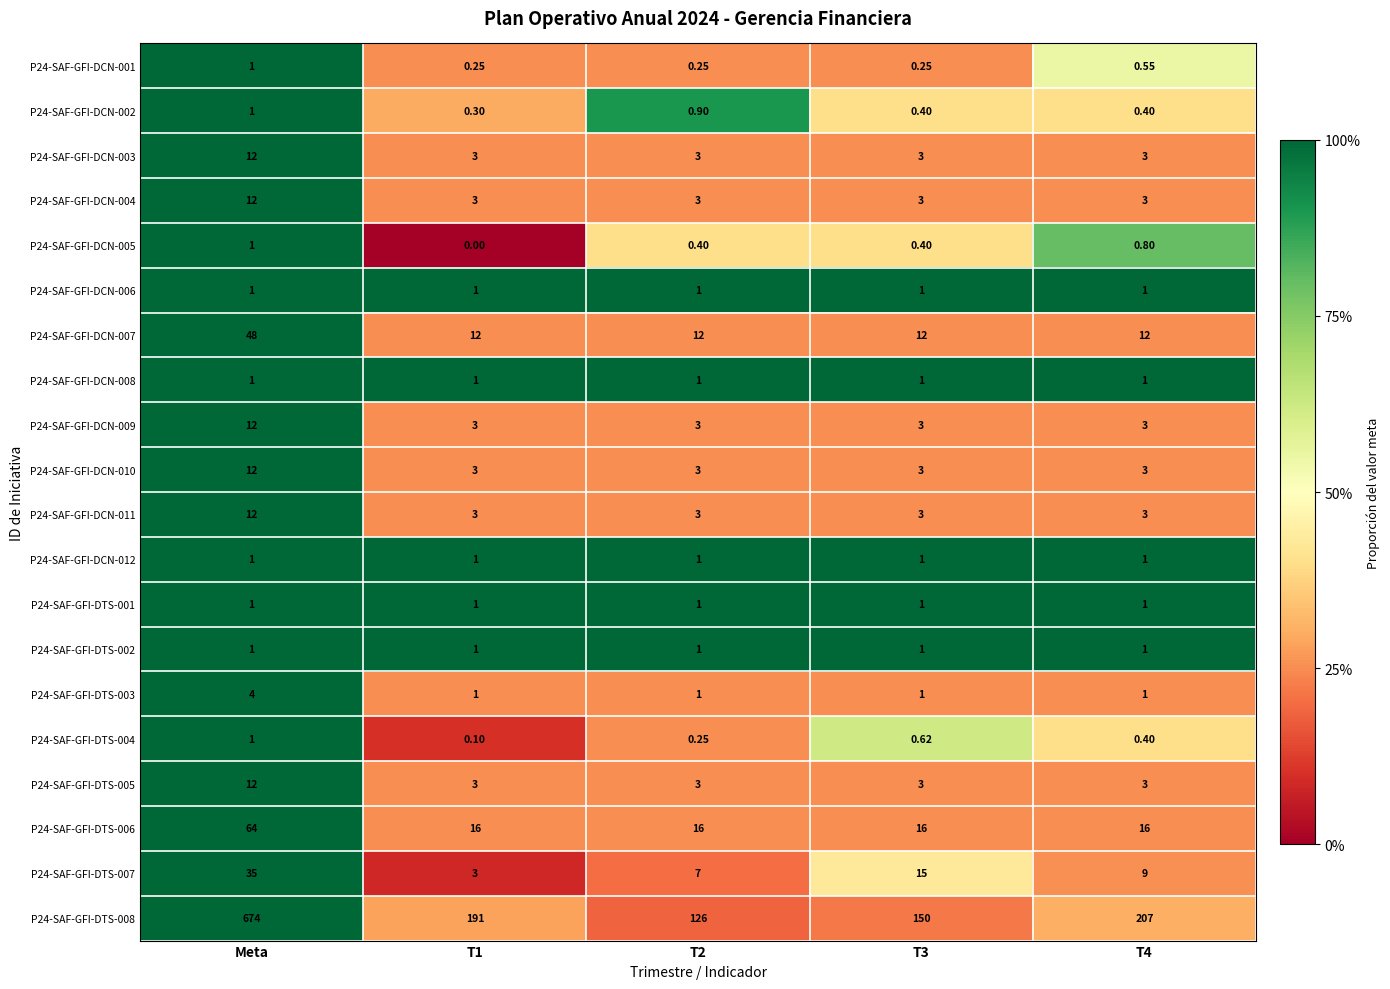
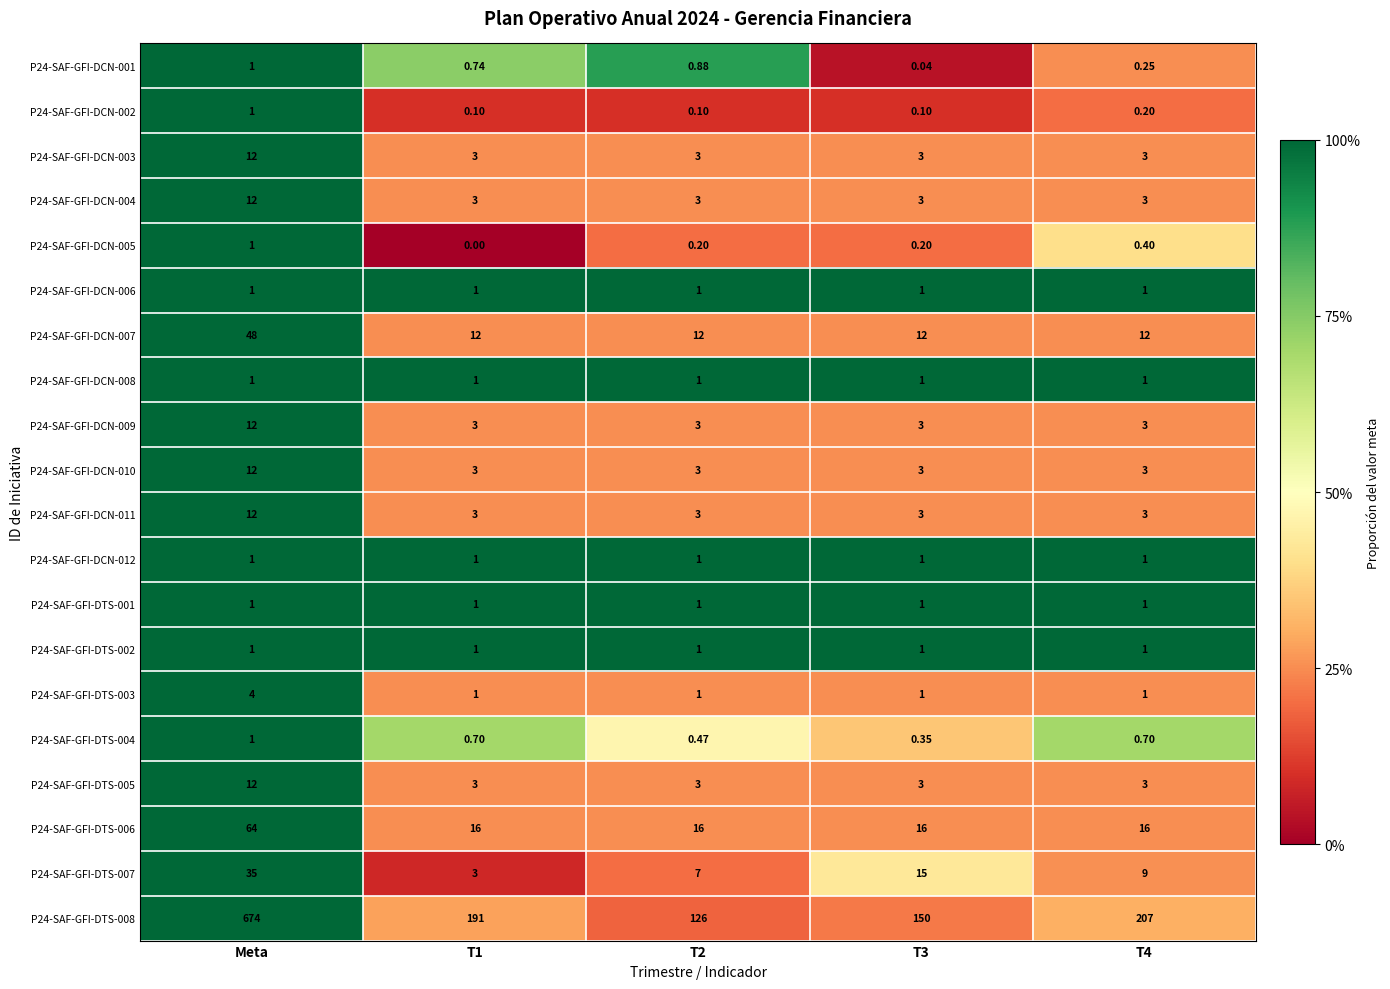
  {
    "P24-SAF-GFI-DCN-001": {
      "Meta": 1,
-     "T1": 0.25,
-     "T2": 0.25,
-     "T3": 0.25,
-     "T4": 0.55
+     "T1": 0.74,
+     "T2": 0.88,
+     "T3": 0.04,
+     "T4": 0.25
    },
    "P24-SAF-GFI-DCN-002": {
      "Meta": 1,
-     "T1": 0.30,
-     "T2": 0.90,
-     "T3": 0.40,
-     "T4": 0.40
+     "T1": 0.10,
+     "T2": 0.10,
+     "T3": 0.10,
+     "T4": 0.20
    },
    "P24-SAF-GFI-DCN-003": {
      "Meta": 12,
      "T1": 3,
      "T2": 3,
      "T3": 3,
      "T4": 3
    },
    "P24-SAF-GFI-DCN-004": {
      "Meta": 12,
      "T1": 3,
      "T2": 3,
      "T3": 3,
      "T4": 3
    },
    "P24-SAF-GFI-DCN-005": {
      "Meta": 1,
      "T1": 0.00,
-     "T2": 0.40,
-     "T3": 0.40,
-     "T4": 0.80
+     "T2": 0.20,
+     "T3": 0.20,
+     "T4": 0.40
    },
    "P24-SAF-GFI-DCN-006": {
      "Meta": 1,
      "T1": 1,
      "T2": 1,
      "T3": 1,
      "T4": 1
    },
    "P24-SAF-GFI-DCN-007": {
      "Meta": 48,
      "T1": 12,
      "T2": 12,
      "T3": 12,
      "T4": 12
    },
    "P24-SAF-GFI-DCN-008": {
      "Meta": 1,
      "T1": 1,
      "T2": 1,
      "T3": 1,
      "T4": 1
    },
    "P24-SAF-GFI-DCN-009": {
      "Meta": 12,
      "T1": 3,
      "T2": 3,
      "T3": 3,
      "T4": 3
    },
    "P24-SAF-GFI-DCN-010": {
      "Meta": 12,
      "T1": 3,
      "T2": 3,
      "T3": 3,
      "T4": 3
    },
    "P24-SAF-GFI-DCN-011": {
      "Meta": 12,
      "T1": 3,
      "T2": 3,
      "T3": 3,
      "T4": 3
    },
    "P24-SAF-GFI-DCN-012": {
      "Meta": 1,
      "T1": 1,
      "T2": 1,
      "T3": 1,
      "T4": 1
    },
    "P24-SAF-GFI-DTS-001": {
      "Meta": 1,
      "T1": 1,
      "T2": 1,
      "T3": 1,
      "T4": 1
    },
    "P24-SAF-GFI-DTS-002": {
      "Meta": 1,
      "T1": 1,
      "T2": 1,
      "T3": 1,
      "T4": 1
    },
    "P24-SAF-GFI-DTS-003": {
      "Meta": 4,
      "T1": 1,
      "T2": 1,
      "T3": 1,
      "T4": 1
    },
    "P24-SAF-GFI-DTS-004": {
      "Meta": 1,
-     "T1": 0.10,
-     "T2": 0.25,
-     "T3": 0.62,
-     "T4": 0.40
+     "T1": 0.70,
+     "T2": 0.47,
+     "T3": 0.35,
+     "T4": 0.70
    },
    "P24-SAF-GFI-DTS-005": {
      "Meta": 12,
      "T1": 3,
      "T2": 3,
      "T3": 3,
      "T4": 3
    },
    "P24-SAF-GFI-DTS-006": {
      "Meta": 64,
      "T1": 16,
      "T2": 16,
      "T3": 16,
      "T4": 16
    },
    "P24-SAF-GFI-DTS-007": {
      "Meta": 35,
      "T1": 3,
      "T2": 7,
      "T3": 15,
      "T4": 9
    },
    "P24-SAF-GFI-DTS-008": {
      "Meta": 674,
      "T1": 191,
      "T2": 126,
      "T3": 150,
      "T4": 207
    }
  }
